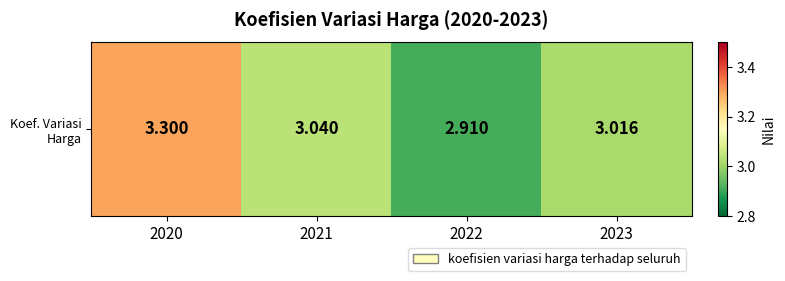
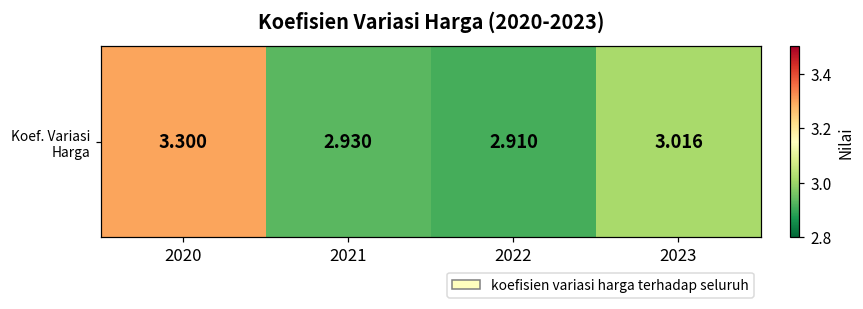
  {
    "Koef. Variasi Harga": {
      "2020": 3.300,
-     "2021": 3.040,
+     "2021": 2.930,
      "2022": 2.910,
      "2023": 3.016
    }
  }
